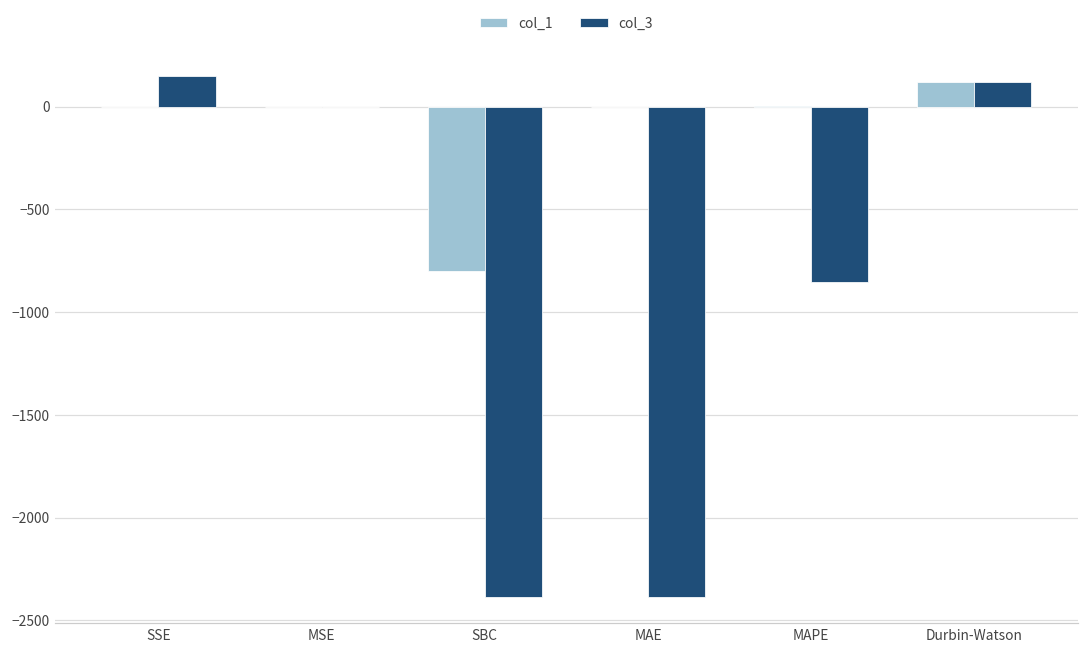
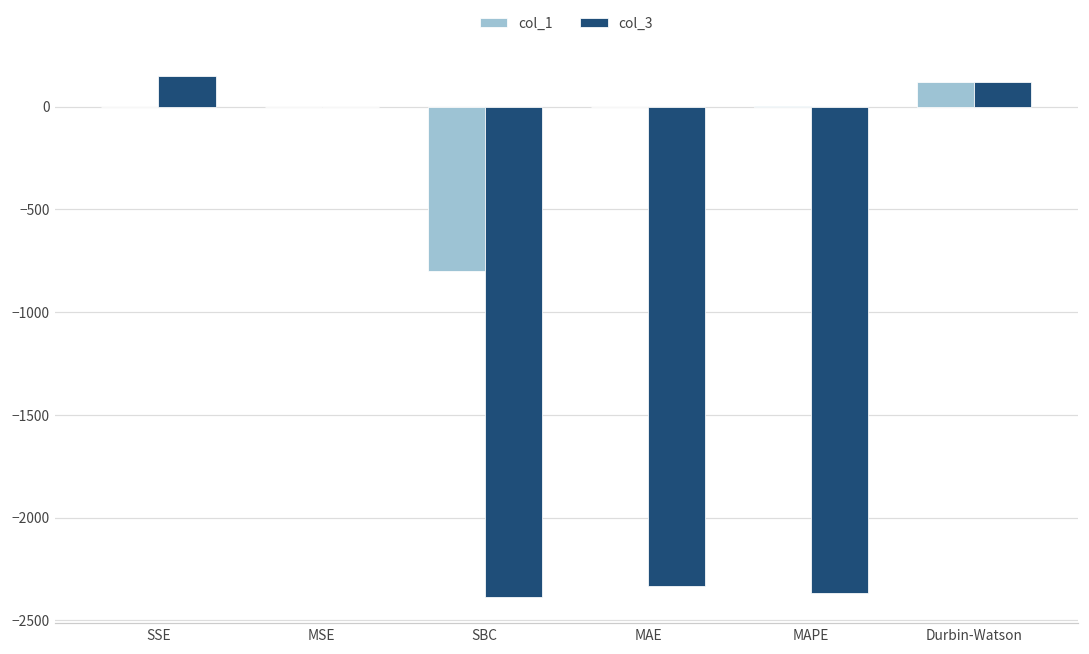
  {
    "col_1": {
      "SBC": -800,
      "Durbin-Watson": 120
    },
    "col_3": {
      "SSE": 150,
      "SBC": -2390,
-     "MAE": -2380,
-     "MAPE": -850,
+     "MAE": -2330,
+     "MAPE": -2370,
      "Durbin-Watson": 120
    }
  }
